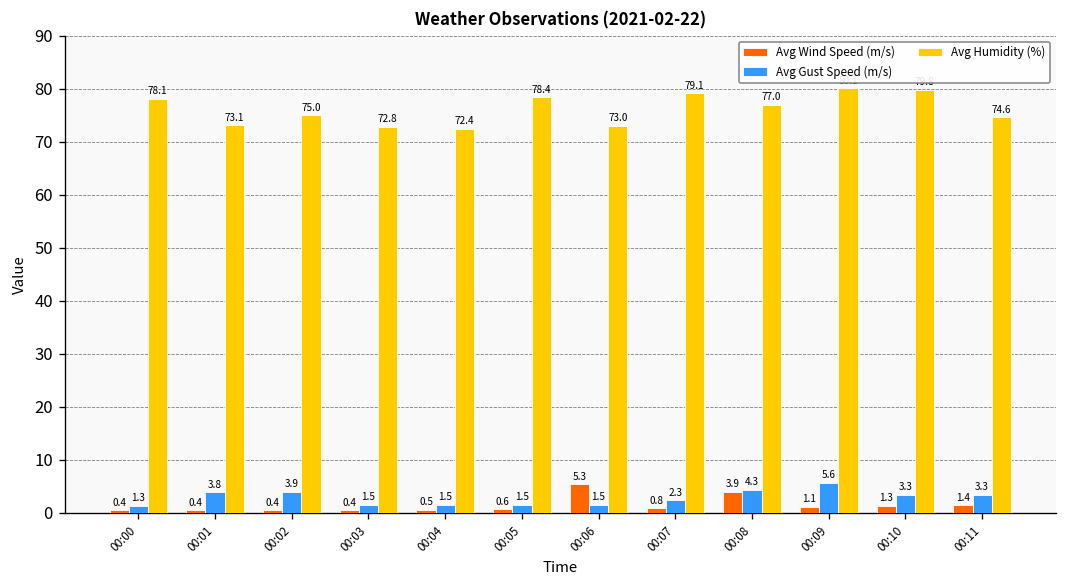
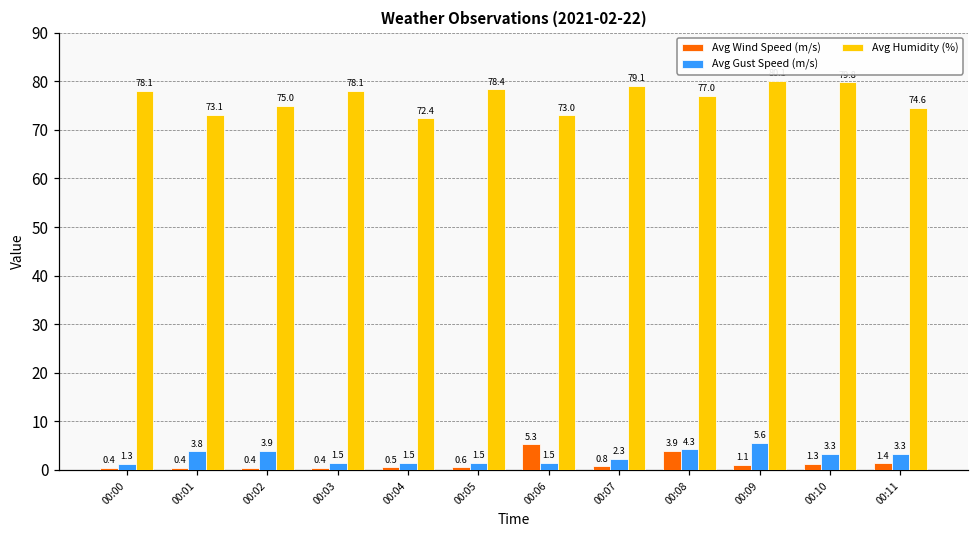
  {
    "Avg Wind Speed (m/s)": {
      "00:00": 0.4,
      "00:01": 0.4,
      "00:02": 0.4,
      "00:03": 0.4,
      "00:04": 0.5,
      "00:05": 0.6,
      "00:06": 5.3,
      "00:07": 0.8,
      "00:08": 3.9,
      "00:09": 1.1,
      "00:10": 1.3,
      "00:11": 1.4
    },
    "Avg Gust Speed (m/s)": {
      "00:00": 1.3,
      "00:01": 3.8,
      "00:02": 3.9,
      "00:03": 1.5,
      "00:04": 1.5,
      "00:05": 1.5,
      "00:06": 1.5,
      "00:07": 2.3,
      "00:08": 4.3,
      "00:09": 5.6,
      "00:10": 3.3,
      "00:11": 3.3
    },
    "Avg Humidity (%)": {
      "00:00": 78.1,
      "00:01": 73.1,
      "00:02": 75.0,
-     "00:03": 72.8,
+     "00:03": 78.1,
      "00:04": 72.4,
      "00:05": 78.4,
      "00:06": 73.0,
      "00:07": 79.1,
      "00:08": 77.0,
      "00:11": 74.6
    }
  }
